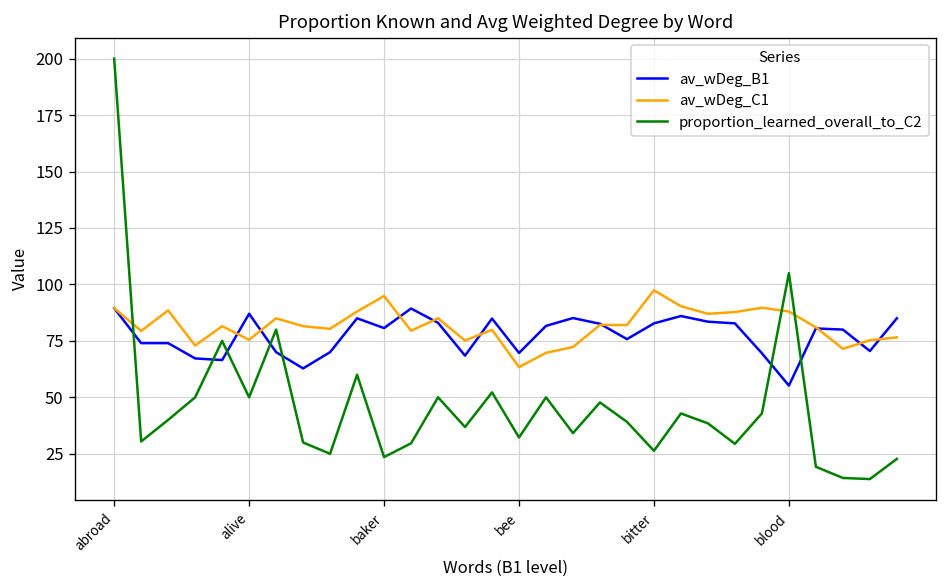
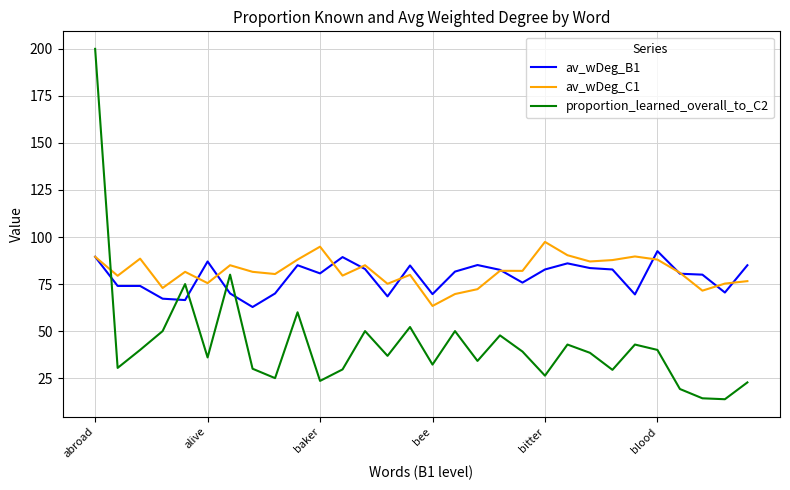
  {
    "av_wDeg_B1": {
      "alive": 87,
      "baker": 81,
      "bee": 70,
      "bitter": 83,
-     "blood": 55
+     "blood": 93
    },
    "av_wDeg_C1": {
      "alive": 76,
      "baker": 95,
      "bee": 63,
      "bitter": 97,
      "blood": 88
    },
    "proportion_learned_overall_to_C2": {
      "abroad": 200,
-     "alive": 50,
+     "alive": 36,
      "baker": 24,
      "bee": 32,
      "bitter": 26,
-     "blood": 105
+     "blood": 40
    }
  }
